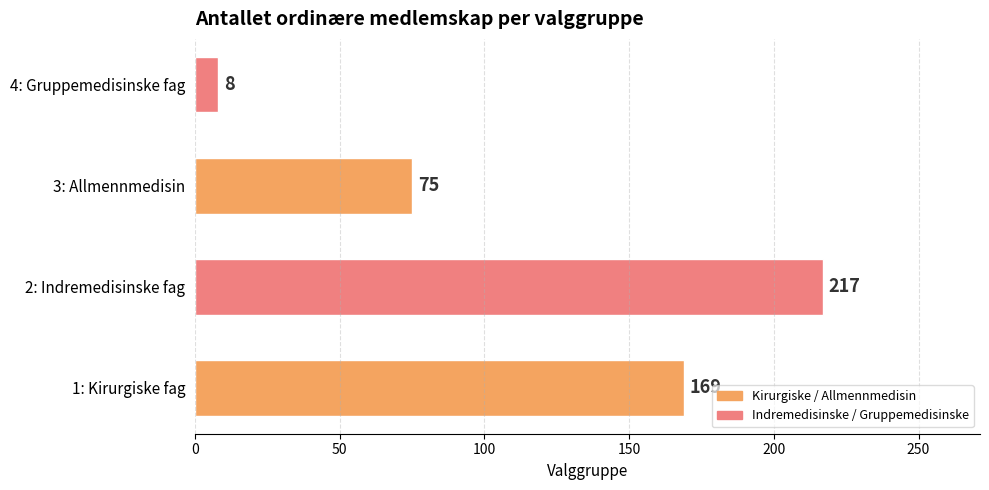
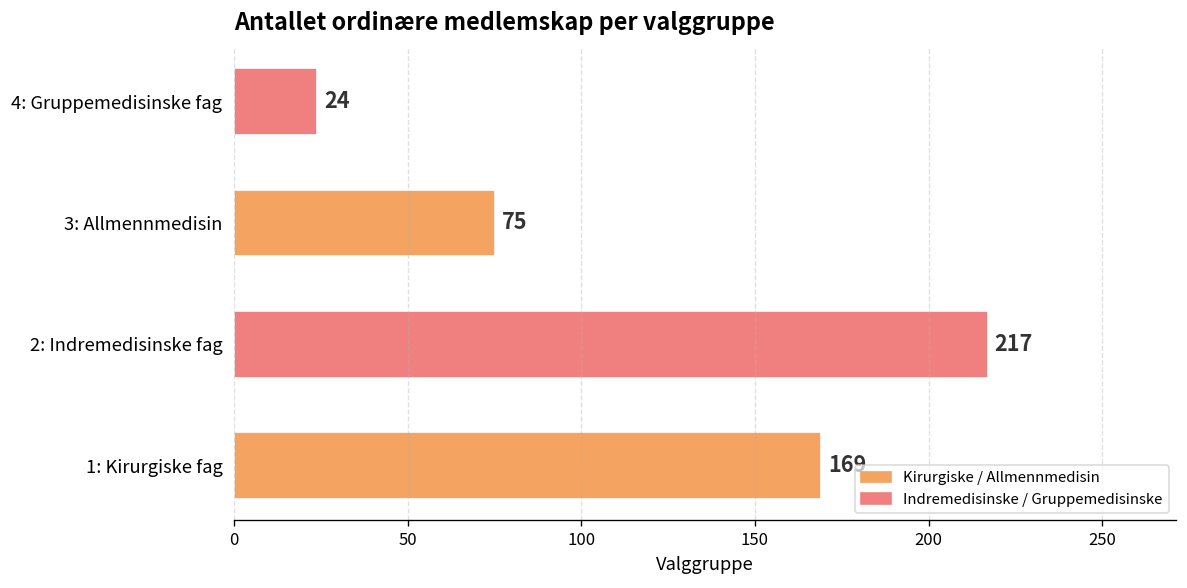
  {
-   "4: Gruppemedisinske fag": 8,
+   "4: Gruppemedisinske fag": 24,
    "3: Allmennmedisin": 75,
    "2: Indremedisinske fag": 217
  }
